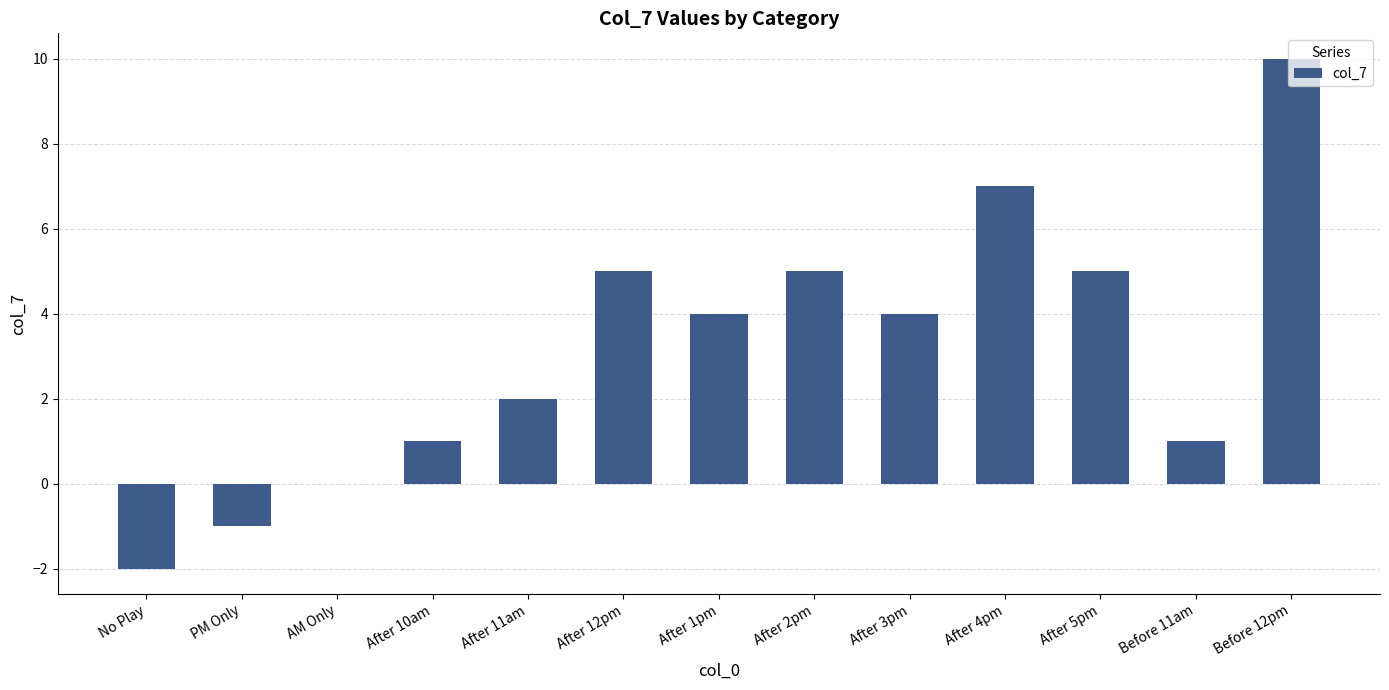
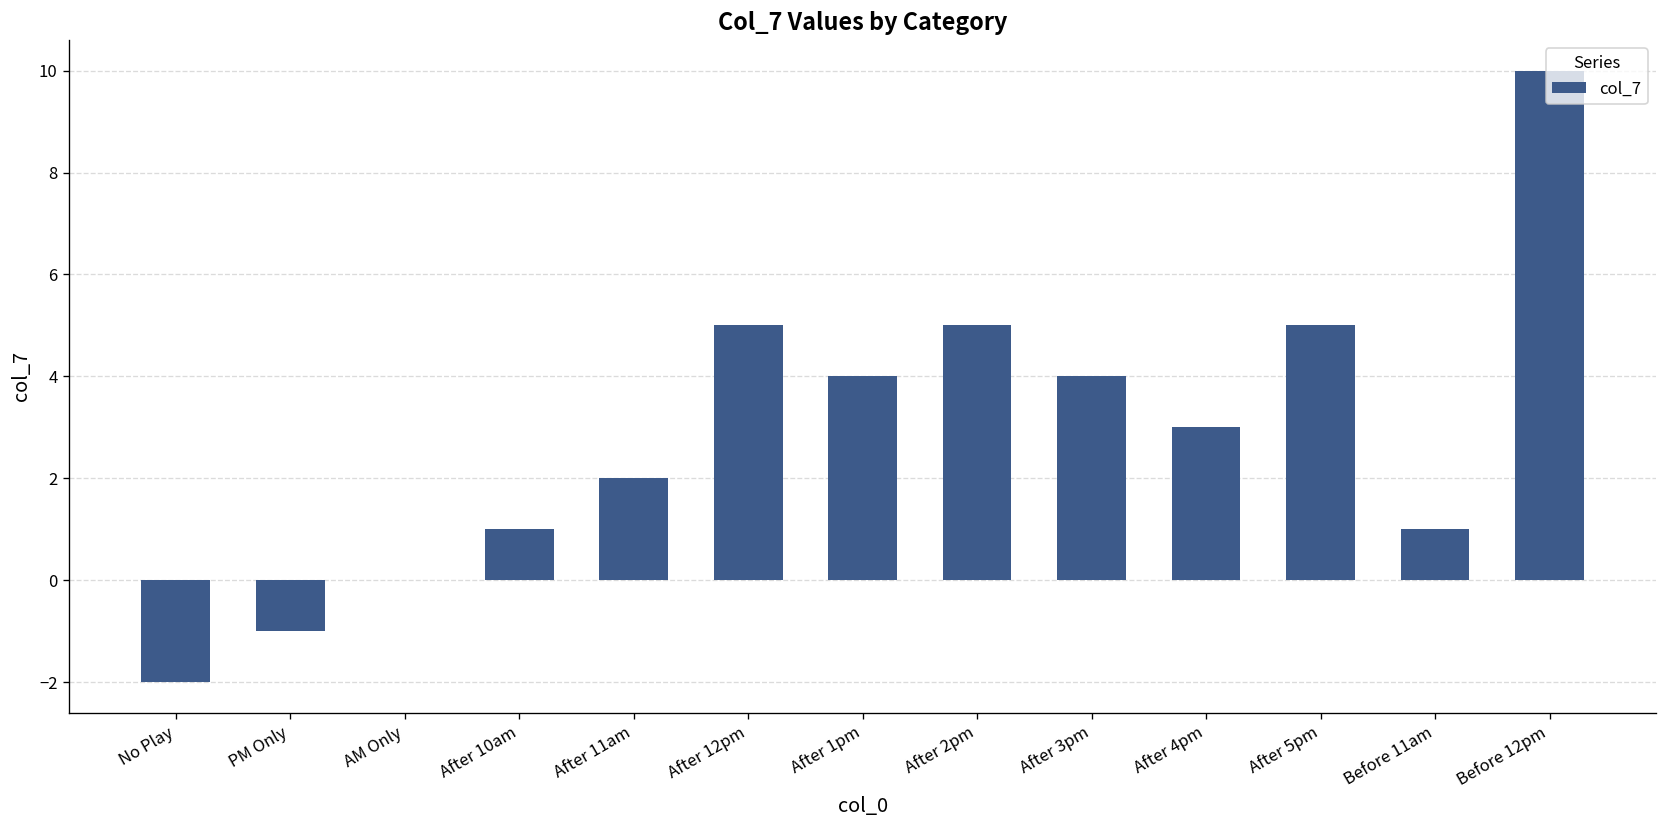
  {
    "No Play": -2,
    "PM Only": -1,
    "AM Only": 0,
    "After 10am": 1,
    "After 11am": 2,
    "After 12pm": 5,
    "After 1pm": 4,
    "After 2pm": 5,
    "After 3pm": 4,
-   "After 4pm": 7,
+   "After 4pm": 3,
    "After 5pm": 5,
    "Before 11am": 1
  }
